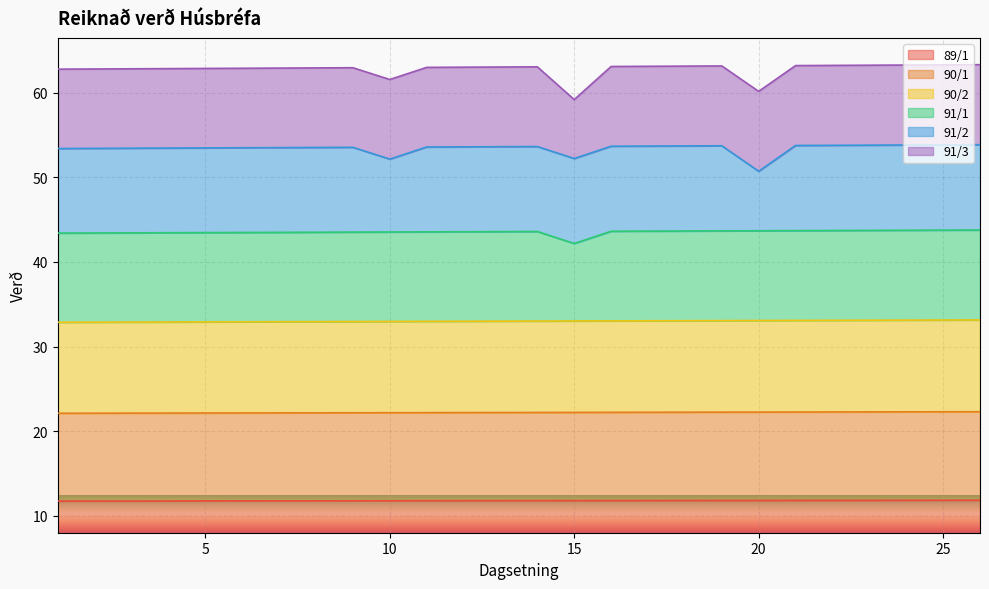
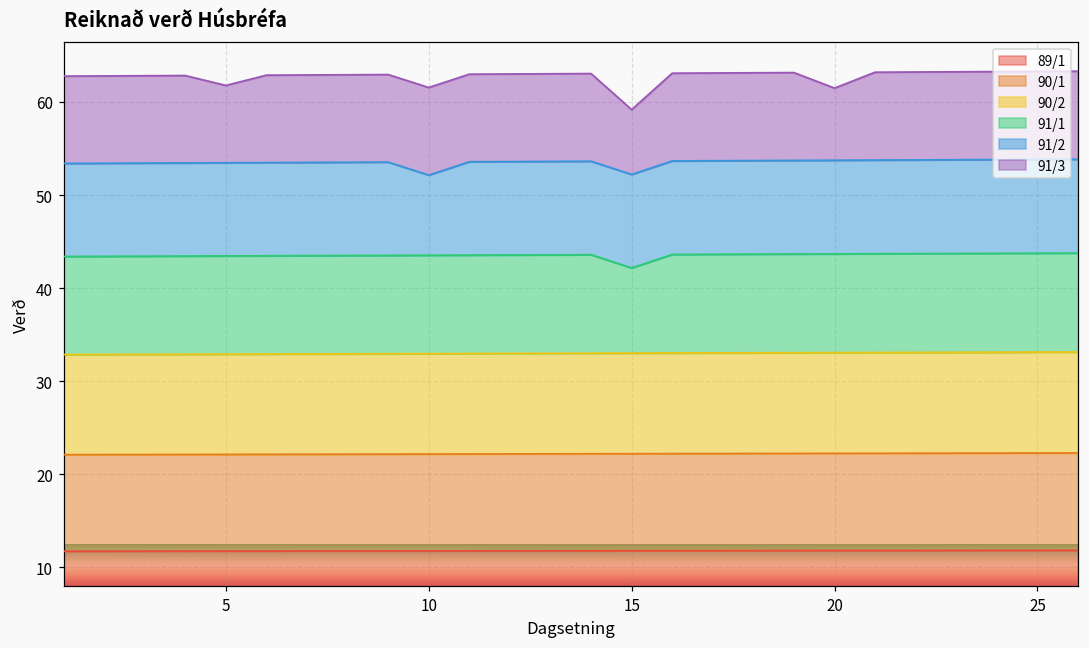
  {
    "91/1": {
      "5": 11,
      "10": 11,
      "15": 9,
      "20": 11,
      "25": 11
    },
    "91/2": {
      "5": 10,
      "10": 9,
      "15": 10,
-     "20": 7
+     "20": 10
    },
    "91/3": {
-     "5": 9,
+     "5": 8,
      "10": 9,
      "15": 7,
-     "20": 9
+     "20": 8
    }
  }
